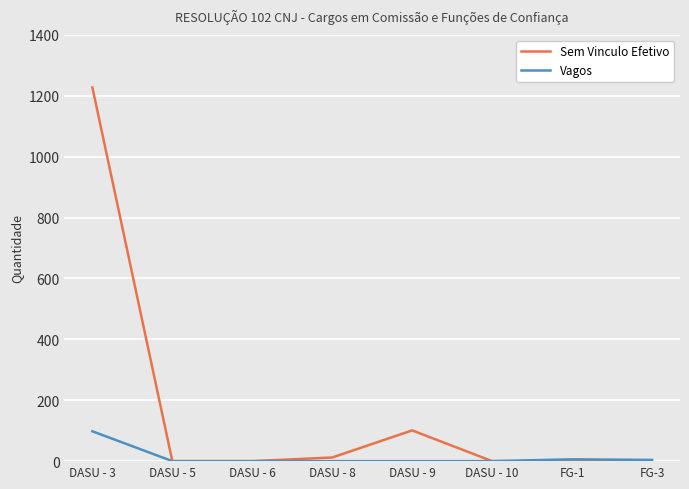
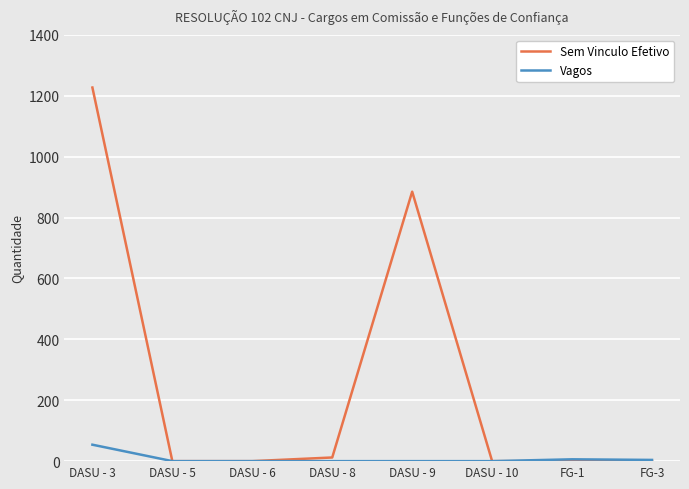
  {
    "Sem Vinculo Efetivo": {
      "DASU - 3": 1230,
      "DASU - 8": 10,
-     "DASU - 9": 100
+     "DASU - 9": 890
    },
    "Vagos": {
-     "DASU - 3": 100,
+     "DASU - 3": 50,
      "DASU - 8": 0,
      "DASU - 9": 0
    }
  }
